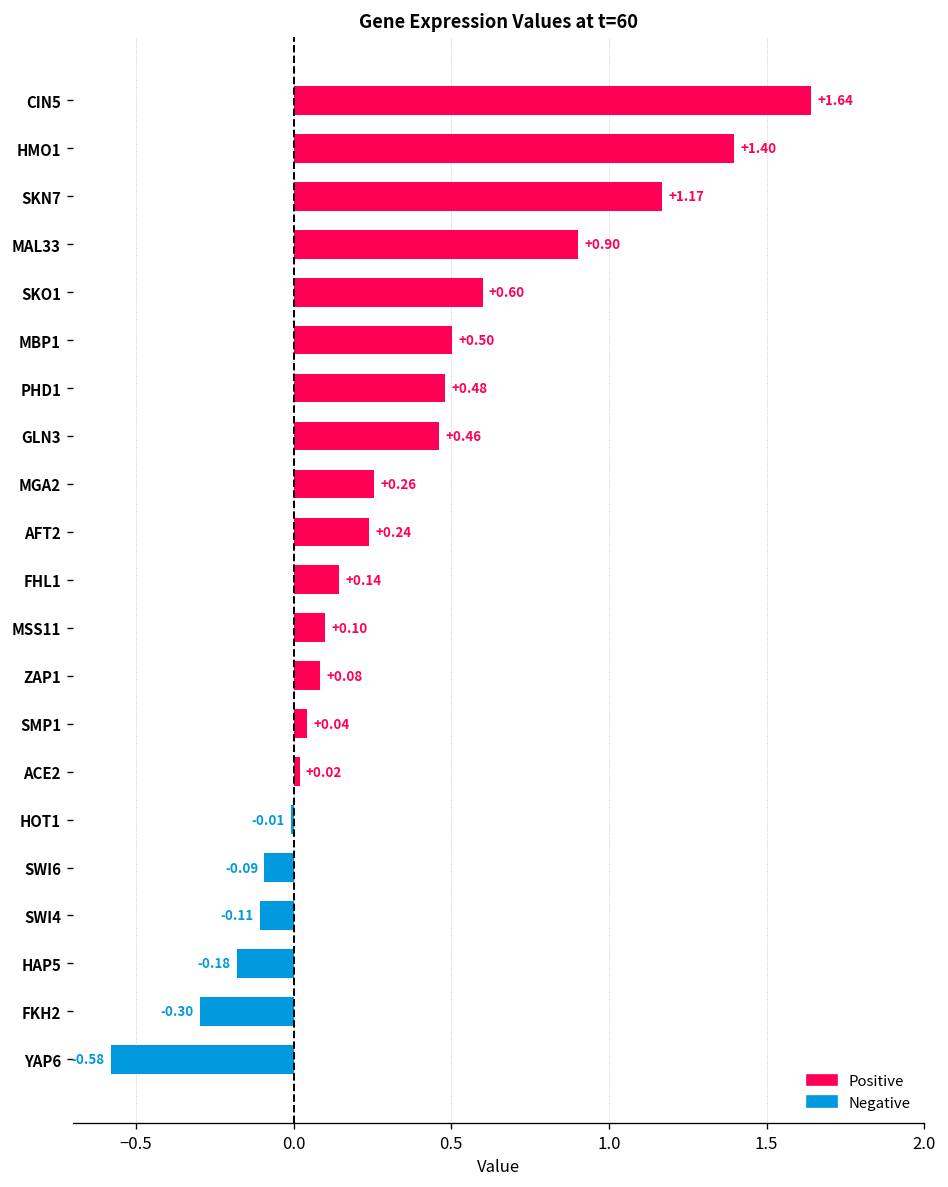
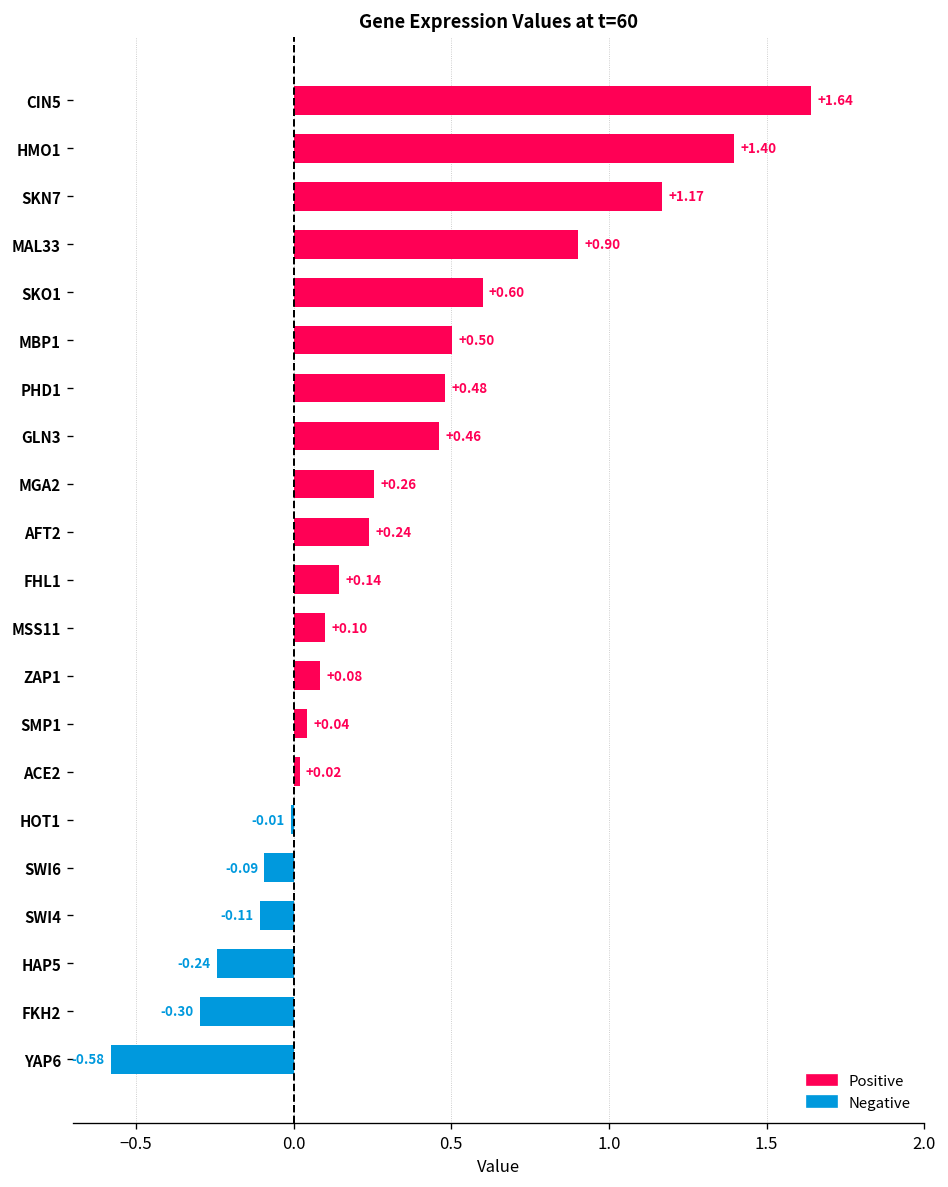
  {
    "CIN5": "+1.64",
    "HMO1": "+1.40",
    "SKN7": "+1.17",
    "MAL33": "+0.90",
    "SKO1": "+0.60",
    "MBP1": "+0.50",
    "PHD1": "+0.48",
    "GLN3": "+0.46",
    "MGA2": "+0.26",
    "AFT2": "+0.24",
    "FHL1": "+0.14",
    "MSS11": "+0.10",
    "ZAP1": "+0.08",
    "SMP1": "+0.04",
    "ACE2": "+0.02",
    "HOT1": "-0.01",
    "SWI6": "-0.09",
    "SWI4": "-0.11",
-   "HAP5": "-0.18",
+   "HAP5": "-0.24",
    "FKH2": "-0.30",
    "YAP6": "-0.58"
  }
